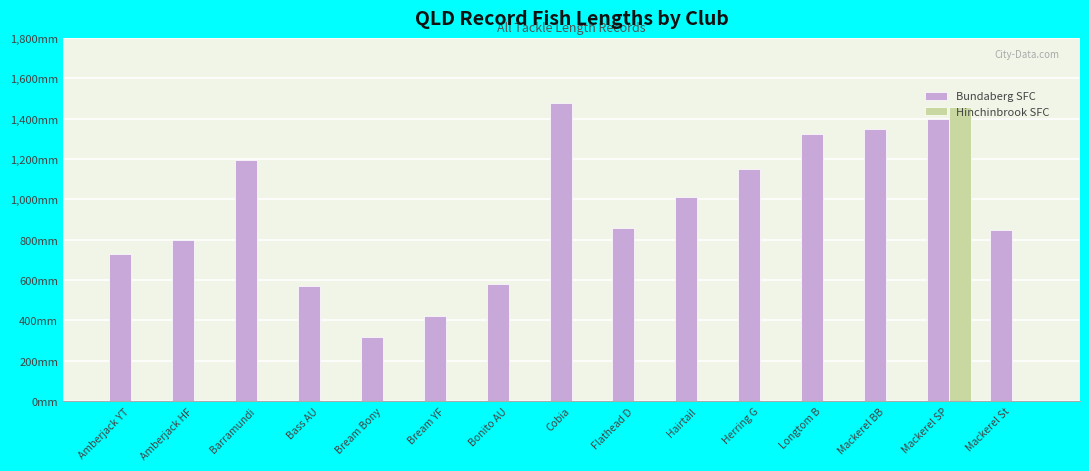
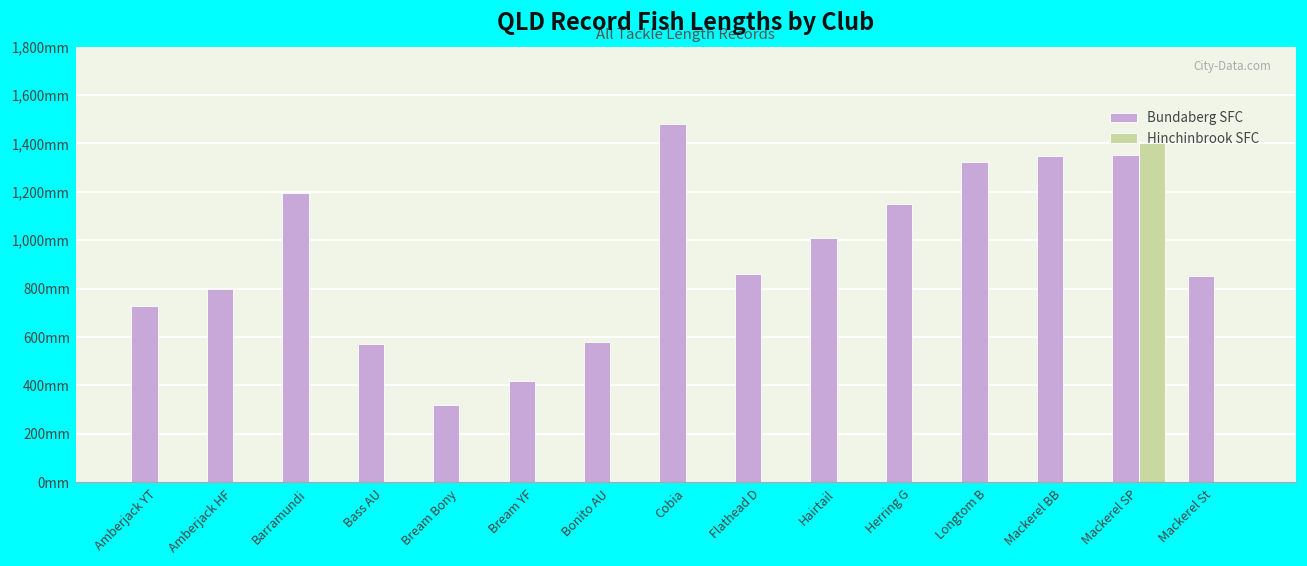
  {
    "Bundaberg SFC": {
      "Amberjack YT": "730mm",
      "Amberjack HF": "800mm",
      "Barramundi": "1,200mm",
      "Bass AU": "570mm",
      "Bream Bony": "320mm",
      "Bream YF": "420mm",
      "Bonito AU": "580mm",
      "Cobia": "1,480mm",
      "Flathead D": "860mm",
      "Hairtail": "1,010mm",
      "Herring G": "1,150mm",
      "Longtom B": "1,330mm",
      "Mackerel BB": "1,350mm",
-     "Mackerel SP": "1,400mm",
+     "Mackerel SP": "1,350mm",
      "Mackerel St": "850mm"
    },
    "Hinchinbrook SFC": {
      "Amberjack YT": "0mm",
      "Amberjack HF": "0mm",
      "Barramundi": "0mm",
      "Bass AU": "0mm",
      "Bream Bony": "0mm",
      "Bream YF": "0mm",
      "Bonito AU": "0mm",
      "Cobia": "0mm",
      "Flathead D": "0mm",
      "Hairtail": "0mm",
      "Herring G": "0mm",
      "Longtom B": "0mm",
      "Mackerel BB": "0mm",
-     "Mackerel SP": "1,460mm",
+     "Mackerel SP": "1,400mm",
      "Mackerel St": "0mm"
    }
  }
